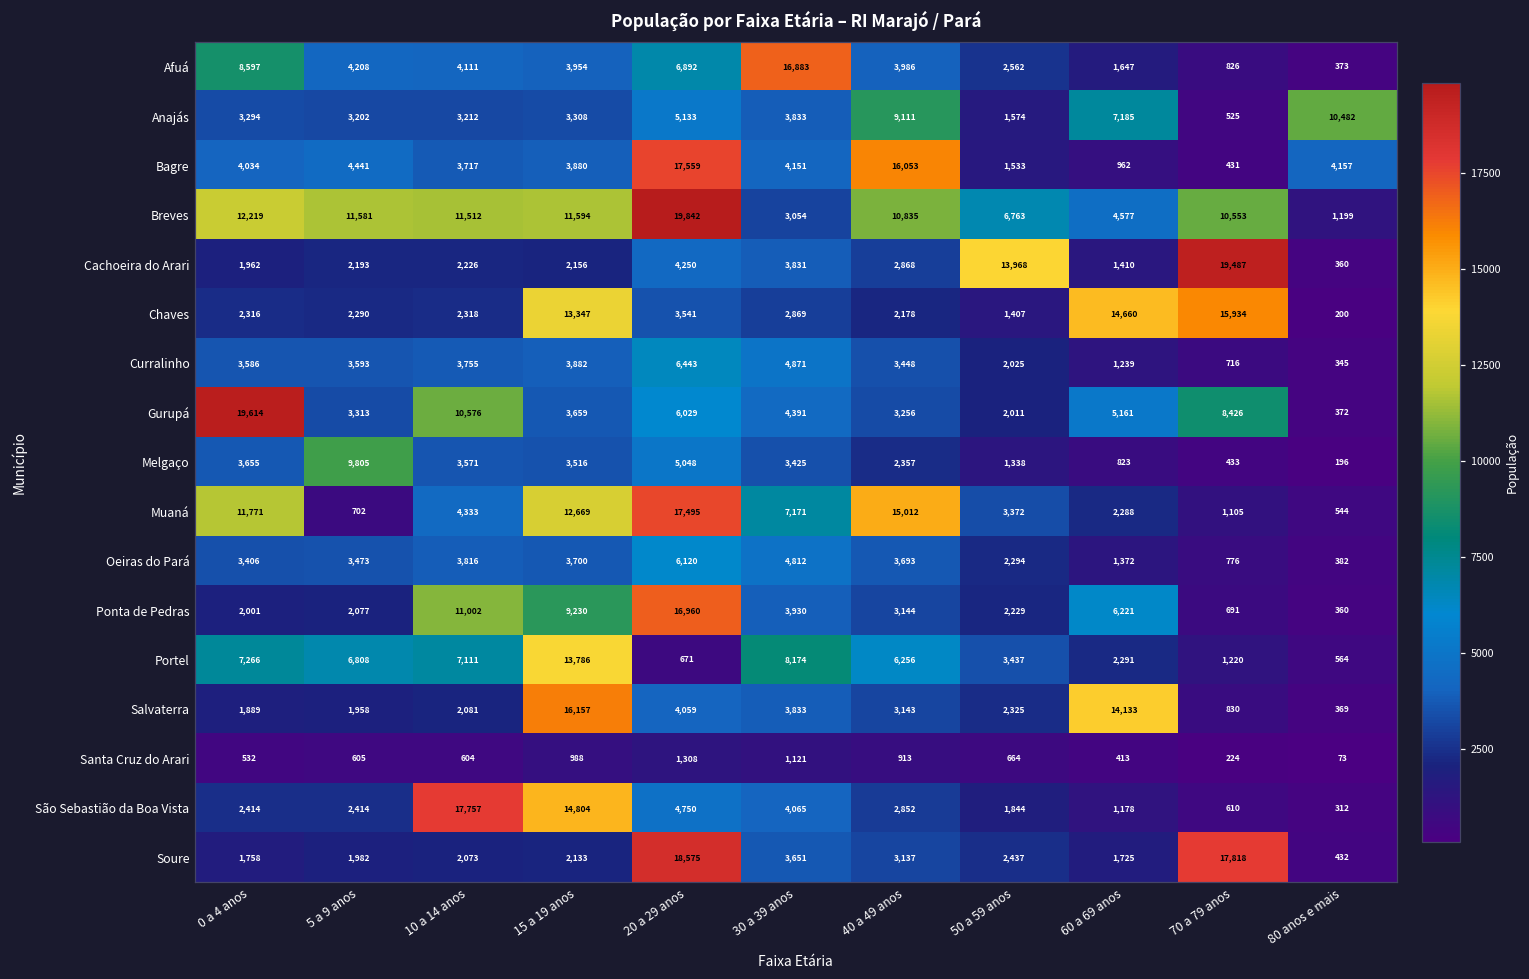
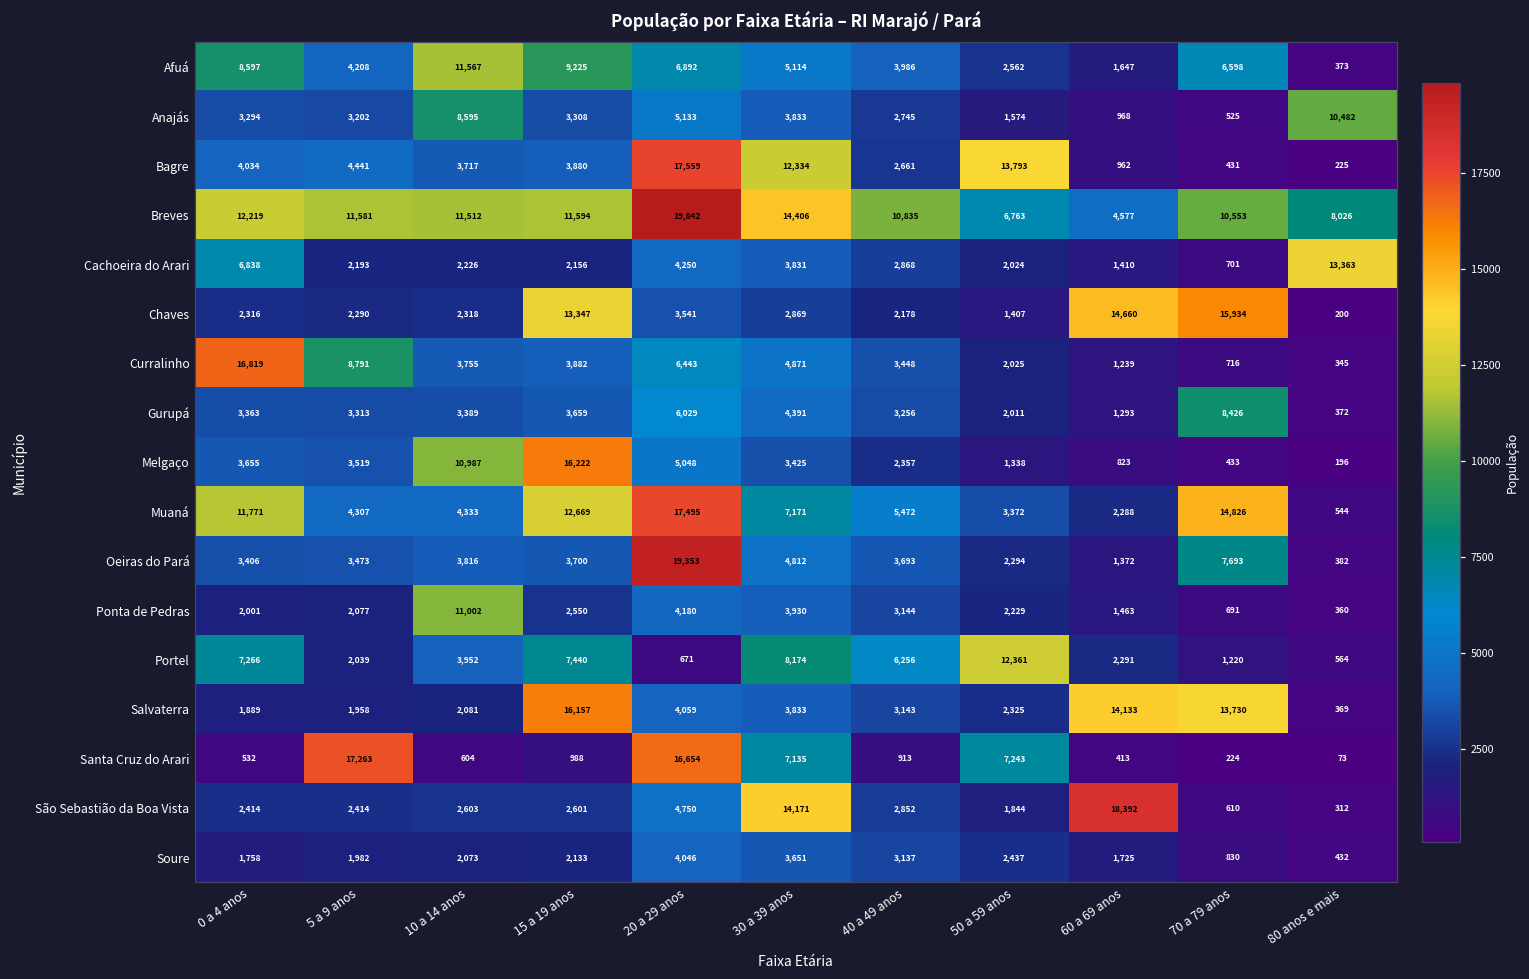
  {
    "Afuá": {
      "0 a 4 anos": "8,597",
      "5 a 9 anos": "4,208",
-     "10 a 14 anos": "4,111",
-     "15 a 19 anos": "3,954",
+     "10 a 14 anos": "11,567",
+     "15 a 19 anos": "9,225",
      "20 a 29 anos": "6,892",
-     "30 a 39 anos": "16,883",
+     "30 a 39 anos": "5,114",
      "40 a 49 anos": "3,986",
      "50 a 59 anos": "2,562",
      "60 a 69 anos": "1,647",
-     "70 a 79 anos": "826",
+     "70 a 79 anos": "6,598",
      "80 anos e mais": "373"
    },
    "Anajás": {
      "0 a 4 anos": "3,294",
      "5 a 9 anos": "3,202",
-     "10 a 14 anos": "3,212",
+     "10 a 14 anos": "8,595",
      "15 a 19 anos": "3,308",
      "20 a 29 anos": "5,133",
      "30 a 39 anos": "3,833",
-     "40 a 49 anos": "9,111",
+     "40 a 49 anos": "2,745",
      "50 a 59 anos": "1,574",
-     "60 a 69 anos": "7,185",
+     "60 a 69 anos": "968",
      "70 a 79 anos": "525",
      "80 anos e mais": "10,482"
    },
    "Bagre": {
      "0 a 4 anos": "4,034",
      "5 a 9 anos": "4,441",
      "10 a 14 anos": "3,717",
      "15 a 19 anos": "3,880",
      "20 a 29 anos": "17,559",
-     "30 a 39 anos": "4,151",
-     "40 a 49 anos": "16,053",
-     "50 a 59 anos": "1,533",
+     "30 a 39 anos": "12,334",
+     "40 a 49 anos": "2,661",
+     "50 a 59 anos": "13,793",
      "60 a 69 anos": "962",
      "70 a 79 anos": "431",
-     "80 anos e mais": "4,157"
+     "80 anos e mais": "225"
    },
    "Breves": {
      "0 a 4 anos": "12,219",
      "5 a 9 anos": "11,581",
      "10 a 14 anos": "11,512",
      "15 a 19 anos": "11,594",
      "20 a 29 anos": "19,842",
-     "30 a 39 anos": "3,054",
+     "30 a 39 anos": "14,406",
      "40 a 49 anos": "10,835",
      "50 a 59 anos": "6,763",
      "60 a 69 anos": "4,577",
      "70 a 79 anos": "10,553",
-     "80 anos e mais": "1,199"
+     "80 anos e mais": "8,026"
    },
    "Cachoeira do Arari": {
-     "0 a 4 anos": "1,962",
+     "0 a 4 anos": "6,838",
      "5 a 9 anos": "2,193",
      "10 a 14 anos": "2,226",
      "15 a 19 anos": "2,156",
      "20 a 29 anos": "4,250",
      "30 a 39 anos": "3,831",
      "40 a 49 anos": "2,868",
-     "50 a 59 anos": "13,968",
+     "50 a 59 anos": "2,024",
      "60 a 69 anos": "1,410",
-     "70 a 79 anos": "19,487",
-     "80 anos e mais": "360"
+     "70 a 79 anos": "701",
+     "80 anos e mais": "13,363"
    },
    "Chaves": {
      "0 a 4 anos": "2,316",
      "5 a 9 anos": "2,290",
      "10 a 14 anos": "2,318",
      "15 a 19 anos": "13,347",
      "20 a 29 anos": "3,541",
      "30 a 39 anos": "2,869",
      "40 a 49 anos": "2,178",
      "50 a 59 anos": "1,407",
      "60 a 69 anos": "14,660",
      "70 a 79 anos": "15,934",
      "80 anos e mais": "200"
    },
    "Curralinho": {
-     "0 a 4 anos": "3,586",
-     "5 a 9 anos": "3,593",
+     "0 a 4 anos": "16,819",
+     "5 a 9 anos": "8,791",
      "10 a 14 anos": "3,755",
      "15 a 19 anos": "3,882",
      "20 a 29 anos": "6,443",
      "30 a 39 anos": "4,871",
      "40 a 49 anos": "3,448",
      "50 a 59 anos": "2,025",
      "60 a 69 anos": "1,239",
      "70 a 79 anos": "716",
      "80 anos e mais": "345"
    },
    "Gurupá": {
-     "0 a 4 anos": "19,614",
+     "0 a 4 anos": "3,363",
      "5 a 9 anos": "3,313",
-     "10 a 14 anos": "10,576",
+     "10 a 14 anos": "3,389",
      "15 a 19 anos": "3,659",
      "20 a 29 anos": "6,029",
      "30 a 39 anos": "4,391",
      "40 a 49 anos": "3,256",
      "50 a 59 anos": "2,011",
-     "60 a 69 anos": "5,161",
+     "60 a 69 anos": "1,293",
      "70 a 79 anos": "8,426",
      "80 anos e mais": "372"
    },
    "Melgaço": {
      "0 a 4 anos": "3,655",
-     "5 a 9 anos": "9,805",
-     "10 a 14 anos": "3,571",
-     "15 a 19 anos": "3,516",
+     "5 a 9 anos": "3,519",
+     "10 a 14 anos": "10,987",
+     "15 a 19 anos": "16,222",
      "20 a 29 anos": "5,048",
      "30 a 39 anos": "3,425",
      "40 a 49 anos": "2,357",
      "50 a 59 anos": "1,338",
      "60 a 69 anos": "823",
      "70 a 79 anos": "433",
      "80 anos e mais": "196"
    },
    "Muaná": {
      "0 a 4 anos": "11,771",
-     "5 a 9 anos": "702",
+     "5 a 9 anos": "4,307",
      "10 a 14 anos": "4,333",
      "15 a 19 anos": "12,669",
      "20 a 29 anos": "17,495",
      "30 a 39 anos": "7,171",
-     "40 a 49 anos": "15,012",
+     "40 a 49 anos": "5,472",
      "50 a 59 anos": "3,372",
      "60 a 69 anos": "2,288",
-     "70 a 79 anos": "1,105",
+     "70 a 79 anos": "14,826",
      "80 anos e mais": "544"
    },
    "Oeiras do Pará": {
      "0 a 4 anos": "3,406",
      "5 a 9 anos": "3,473",
      "10 a 14 anos": "3,816",
      "15 a 19 anos": "3,700",
-     "20 a 29 anos": "6,120",
+     "20 a 29 anos": "19,353",
      "30 a 39 anos": "4,812",
      "40 a 49 anos": "3,693",
      "50 a 59 anos": "2,294",
      "60 a 69 anos": "1,372",
-     "70 a 79 anos": "776",
+     "70 a 79 anos": "7,693",
      "80 anos e mais": "382"
    },
    "Ponta de Pedras": {
      "0 a 4 anos": "2,001",
      "5 a 9 anos": "2,077",
      "10 a 14 anos": "11,002",
-     "15 a 19 anos": "9,230",
-     "20 a 29 anos": "16,960",
+     "15 a 19 anos": "2,550",
+     "20 a 29 anos": "4,180",
      "30 a 39 anos": "3,930",
      "40 a 49 anos": "3,144",
      "50 a 59 anos": "2,229",
-     "60 a 69 anos": "6,221",
+     "60 a 69 anos": "1,463",
      "70 a 79 anos": "691",
      "80 anos e mais": "360"
    },
    "Portel": {
      "0 a 4 anos": "7,266",
-     "5 a 9 anos": "6,808",
-     "10 a 14 anos": "7,111",
-     "15 a 19 anos": "13,786",
+     "5 a 9 anos": "2,039",
+     "10 a 14 anos": "3,952",
+     "15 a 19 anos": "7,440",
      "20 a 29 anos": "671",
      "30 a 39 anos": "8,174",
      "40 a 49 anos": "6,256",
-     "50 a 59 anos": "3,437",
+     "50 a 59 anos": "12,361",
      "60 a 69 anos": "2,291",
      "70 a 79 anos": "1,220",
      "80 anos e mais": "564"
    },
    "Salvaterra": {
      "0 a 4 anos": "1,889",
      "5 a 9 anos": "1,958",
      "10 a 14 anos": "2,081",
      "15 a 19 anos": "16,157",
      "20 a 29 anos": "4,059",
      "30 a 39 anos": "3,833",
      "40 a 49 anos": "3,143",
      "50 a 59 anos": "2,325",
      "60 a 69 anos": "14,133",
-     "70 a 79 anos": "830",
+     "70 a 79 anos": "13,730",
      "80 anos e mais": "369"
    },
    "Santa Cruz do Arari": {
      "0 a 4 anos": "532",
-     "5 a 9 anos": "605",
+     "5 a 9 anos": "17,263",
      "10 a 14 anos": "604",
      "15 a 19 anos": "988",
-     "20 a 29 anos": "1,308",
-     "30 a 39 anos": "1,121",
+     "20 a 29 anos": "16,654",
+     "30 a 39 anos": "7,135",
      "40 a 49 anos": "913",
-     "50 a 59 anos": "664",
+     "50 a 59 anos": "7,243",
      "60 a 69 anos": "413",
      "70 a 79 anos": "224",
      "80 anos e mais": "73"
    },
    "São Sebastião da Boa Vista": {
      "0 a 4 anos": "2,414",
      "5 a 9 anos": "2,414",
-     "10 a 14 anos": "17,757",
-     "15 a 19 anos": "14,804",
+     "10 a 14 anos": "2,603",
+     "15 a 19 anos": "2,601",
      "20 a 29 anos": "4,750",
-     "30 a 39 anos": "4,065",
+     "30 a 39 anos": "14,171",
      "40 a 49 anos": "2,852",
      "50 a 59 anos": "1,844",
-     "60 a 69 anos": "1,178",
+     "60 a 69 anos": "18,392",
      "70 a 79 anos": "610",
      "80 anos e mais": "312"
    },
    "Soure": {
      "0 a 4 anos": "1,758",
      "5 a 9 anos": "1,982",
      "10 a 14 anos": "2,073",
      "15 a 19 anos": "2,133",
-     "20 a 29 anos": "18,575",
+     "20 a 29 anos": "4,046",
      "30 a 39 anos": "3,651",
      "40 a 49 anos": "3,137",
      "50 a 59 anos": "2,437",
      "60 a 69 anos": "1,725",
-     "70 a 79 anos": "17,818",
+     "70 a 79 anos": "830",
      "80 anos e mais": "432"
    }
  }
